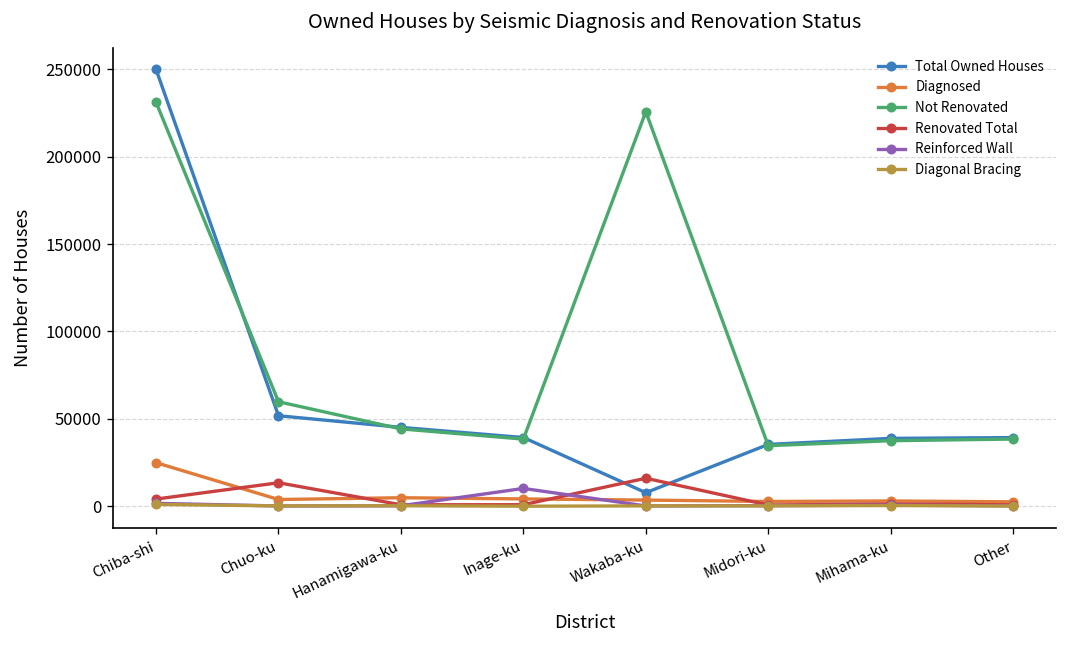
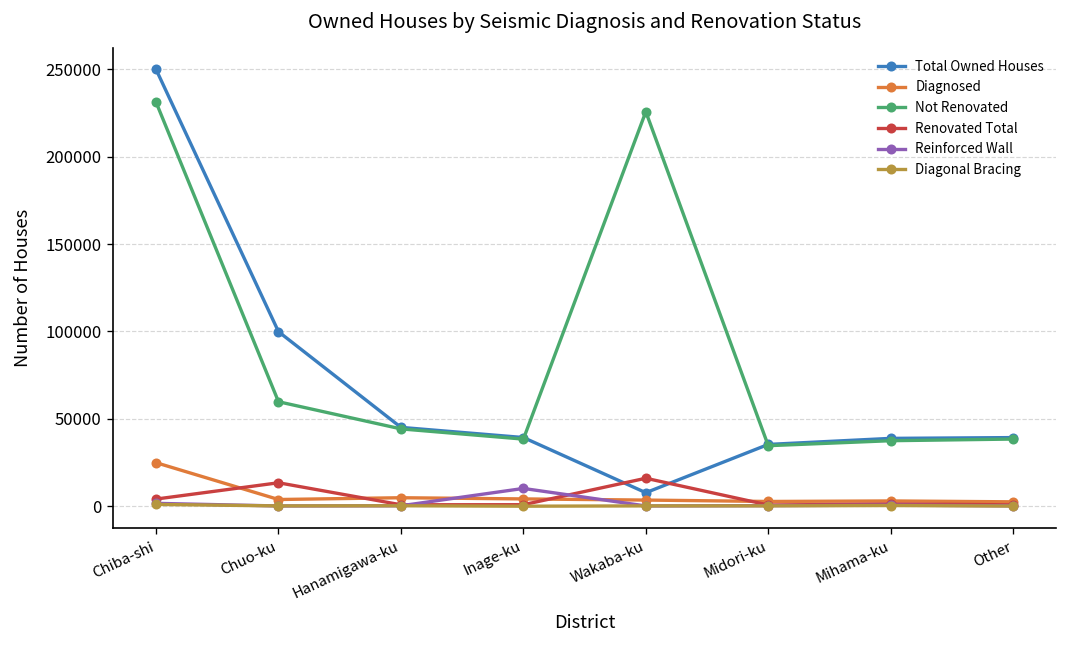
  {
    "Total Owned Houses": {
      "Chiba-shi": 250000,
-     "Chuo-ku": 52000,
+     "Chuo-ku": 100000,
      "Wakaba-ku": 8000
    },
    "Not Renovated": {
      "Chiba-shi": 231000,
      "Chuo-ku": 60000,
      "Wakaba-ku": 226000
    },
    "Renovated Total": {
      "Chiba-shi": 4000,
      "Chuo-ku": 13000,
      "Wakaba-ku": 16000
    },
    "Reinforced Wall": {
      "Inage-ku": 10000
    }
  }
